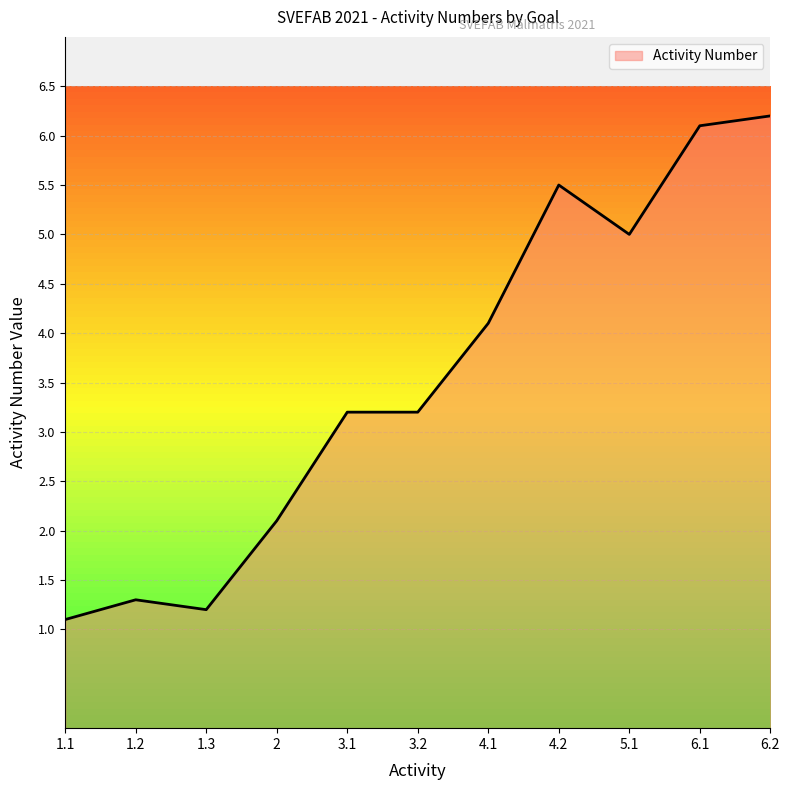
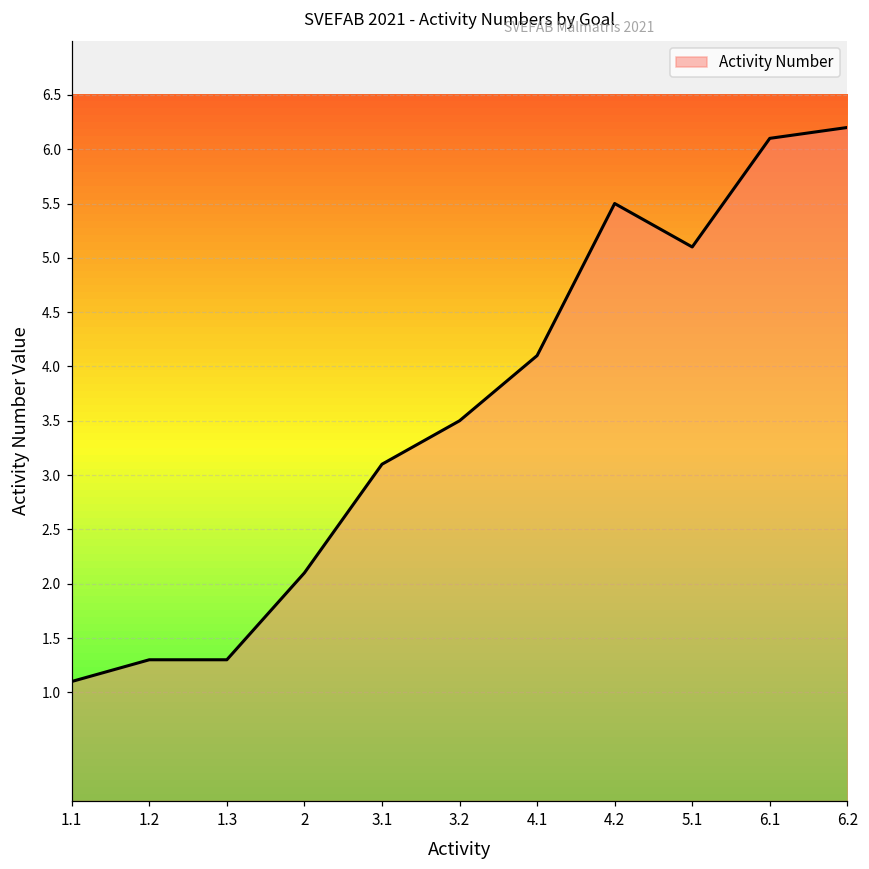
  {
    "1.1": 1.1,
    "1.2": 1.3,
-   "1.3": 1.2,
+   "1.3": 1.3,
    "2": 2.1,
-   "3.1": 3.2,
-   "3.2": 3.2,
+   "3.1": 3.1,
+   "3.2": 3.5,
    "4.1": 4.1,
    "4.2": 5.5,
-   "5.1": 5.0,
+   "5.1": 5.1,
    "6.1": 6.1,
    "6.2": 6.2
  }
